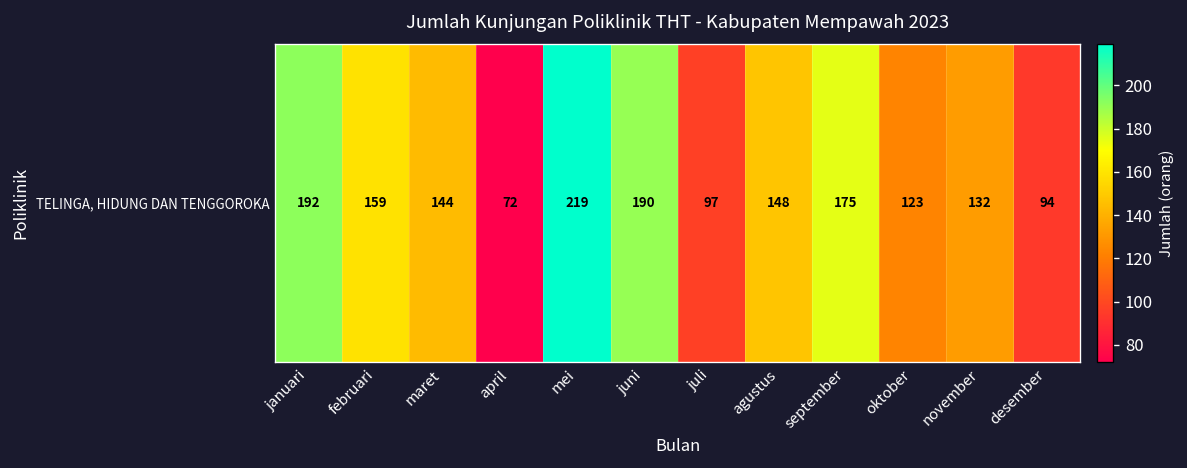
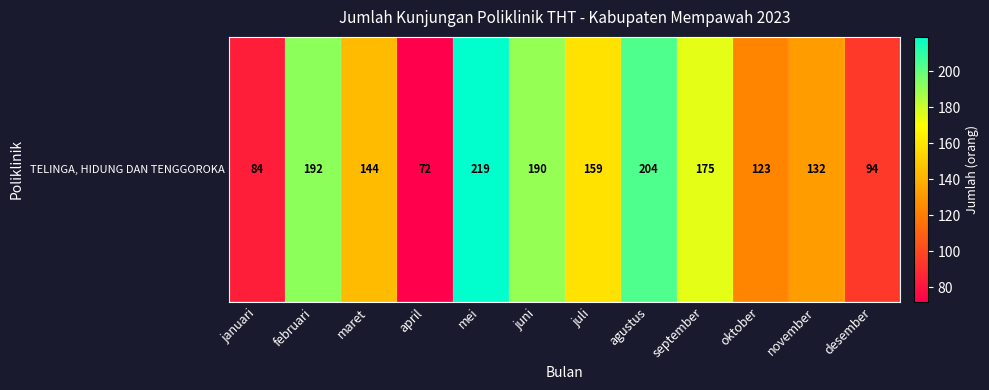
  {
    "TELINGA, HIDUNG DAN TENGGOROKA": {
-     "januari": 192,
-     "februari": 159,
+     "januari": 84,
+     "februari": 192,
      "maret": 144,
      "april": 72,
      "mei": 219,
      "juni": 190,
-     "juli": 97,
-     "agustus": 148,
+     "juli": 159,
+     "agustus": 204,
      "september": 175,
      "oktober": 123,
      "november": 132,
      "desember": 94
    }
  }
